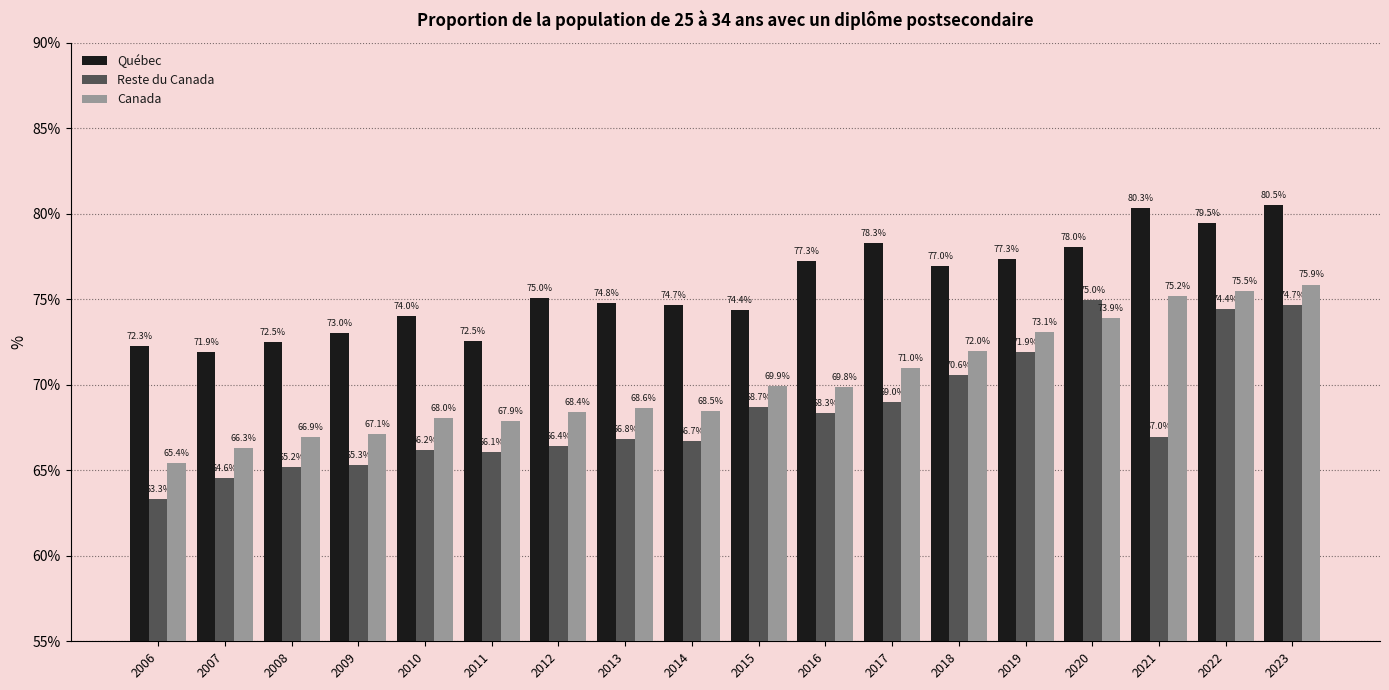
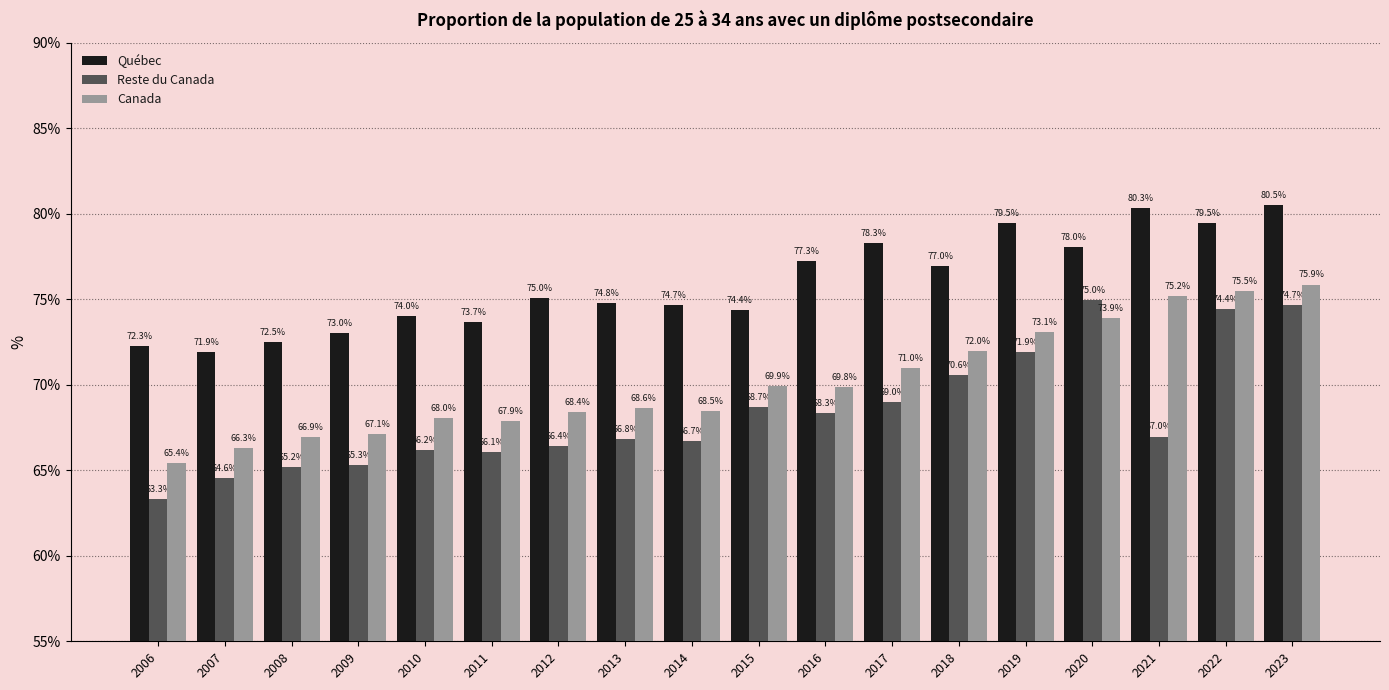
  {
    "Québec": {
      "2006": "72.3%",
      "2007": "71.9%",
      "2008": "72.5%",
      "2009": "73.0%",
      "2010": "74.0%",
-     "2011": "72.5%",
+     "2011": "73.7%",
      "2012": "75.0%",
      "2013": "74.8%",
      "2014": "74.7%",
      "2015": "74.4%",
      "2016": "77.3%",
      "2017": "78.3%",
      "2018": "77.0%",
-     "2019": "77.3%",
+     "2019": "79.5%",
      "2020": "78.0%",
      "2021": "80.3%",
      "2022": "79.5%",
      "2023": "80.5%"
    },
    "Reste du Canada": {
      "2006": "63.3%",
      "2007": "64.6%",
      "2008": "65.2%",
      "2009": "65.3%",
      "2010": "66.2%",
      "2011": "66.1%",
      "2012": "66.4%",
      "2013": "66.8%",
      "2014": "66.7%",
      "2015": "68.7%",
      "2016": "68.3%",
      "2017": "69.0%",
      "2018": "70.6%",
      "2019": "71.9%",
      "2020": "75.0%",
      "2021": "67.0%",
      "2022": "74.4%",
      "2023": "74.7%"
    },
    "Canada": {
      "2006": "65.4%",
      "2007": "66.3%",
      "2008": "66.9%",
      "2009": "67.1%",
      "2010": "68.0%",
      "2011": "67.9%",
      "2012": "68.4%",
      "2013": "68.6%",
      "2014": "68.5%",
      "2015": "69.9%",
      "2016": "69.8%",
      "2017": "71.0%",
      "2018": "72.0%",
      "2019": "73.1%",
      "2020": "73.9%",
      "2021": "75.2%",
      "2022": "75.5%",
      "2023": "75.9%"
    }
  }
